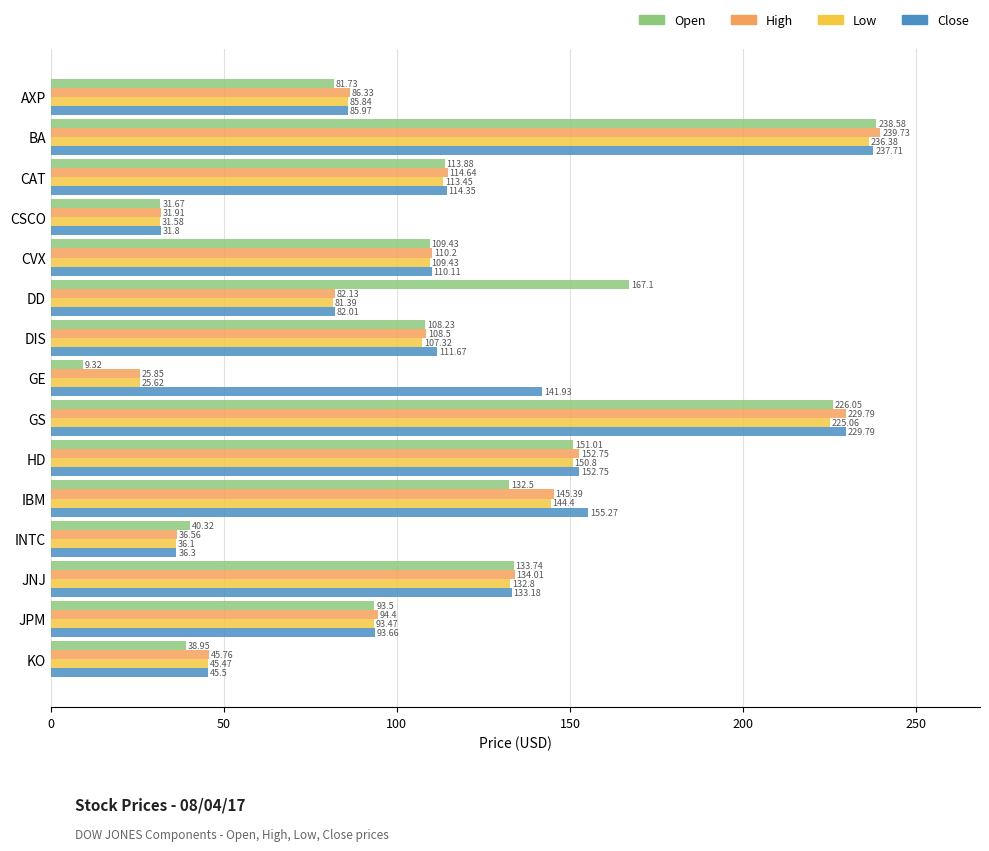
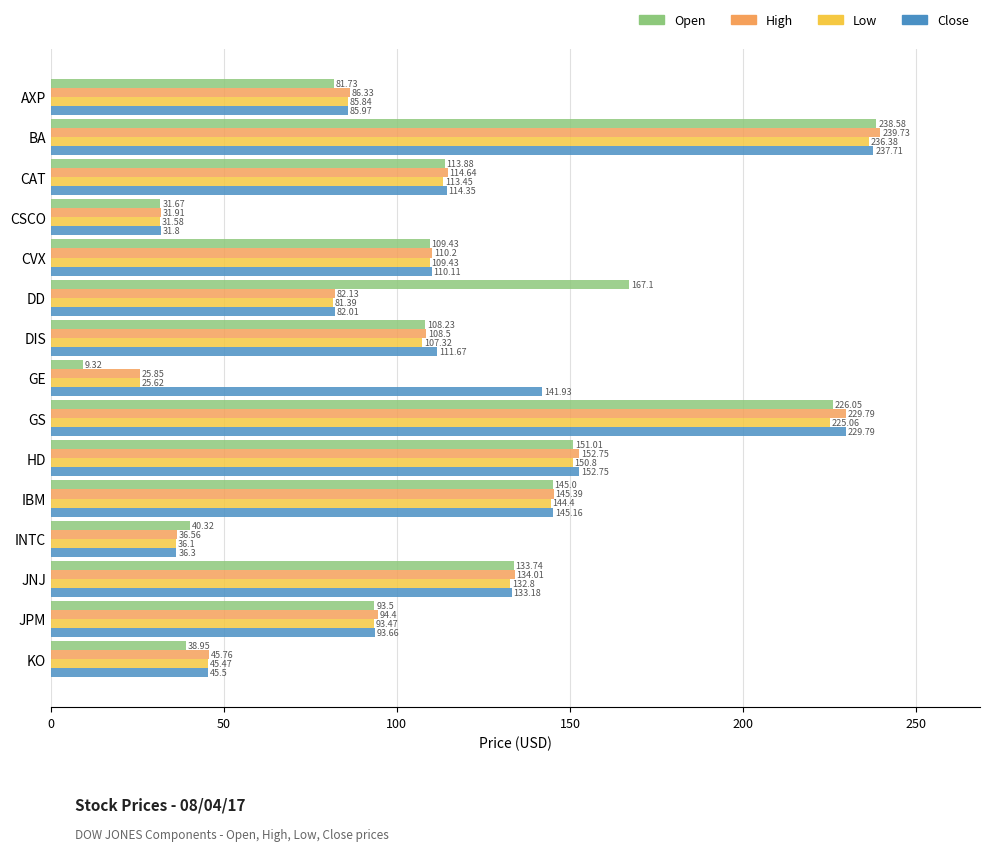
  {
    "Open": {
      "AXP": 81.73,
      "BA": 238.58,
      "CAT": 113.88,
      "CSCO": 31.67,
      "CVX": 109.43,
      "DD": 167.1,
      "DIS": 108.23,
      "GE": 9.32,
      "GS": 226.05,
      "HD": 151.01,
-     "IBM": 132.5,
+     "IBM": 145.0,
      "INTC": 40.32,
      "JNJ": 133.74,
      "JPM": 93.5,
      "KO": 38.95
    },
    "Close": {
      "AXP": 85.97,
      "BA": 237.71,
      "CAT": 114.35,
      "CSCO": 31.8,
      "CVX": 110.11,
      "DD": 82.01,
      "DIS": 111.67,
      "GE": 141.93,
      "GS": 229.79,
      "HD": 152.75,
-     "IBM": 155.27,
+     "IBM": 145.16,
      "INTC": 36.3,
      "JNJ": 133.18,
      "JPM": 93.66,
      "KO": 45.5
    }
  }
